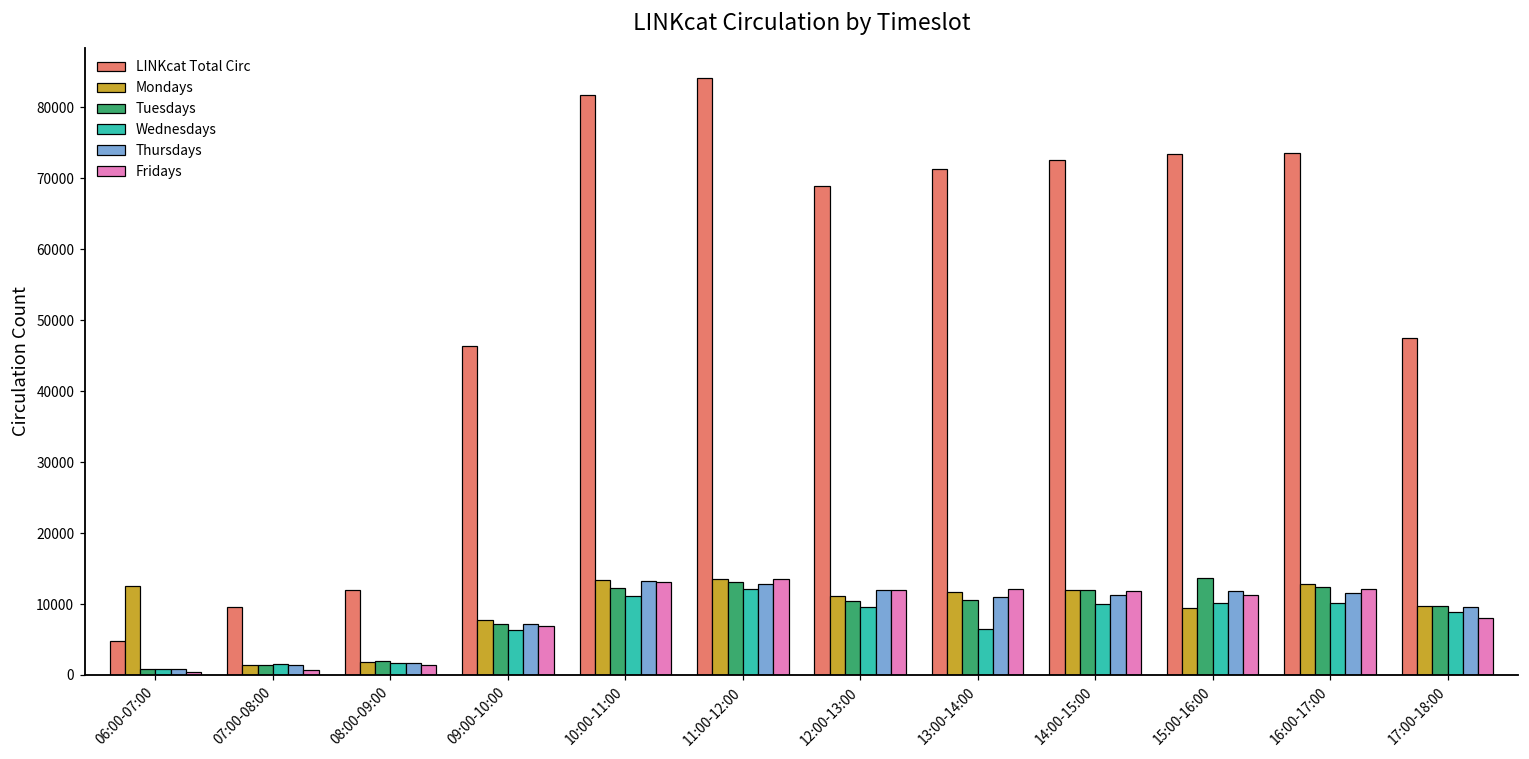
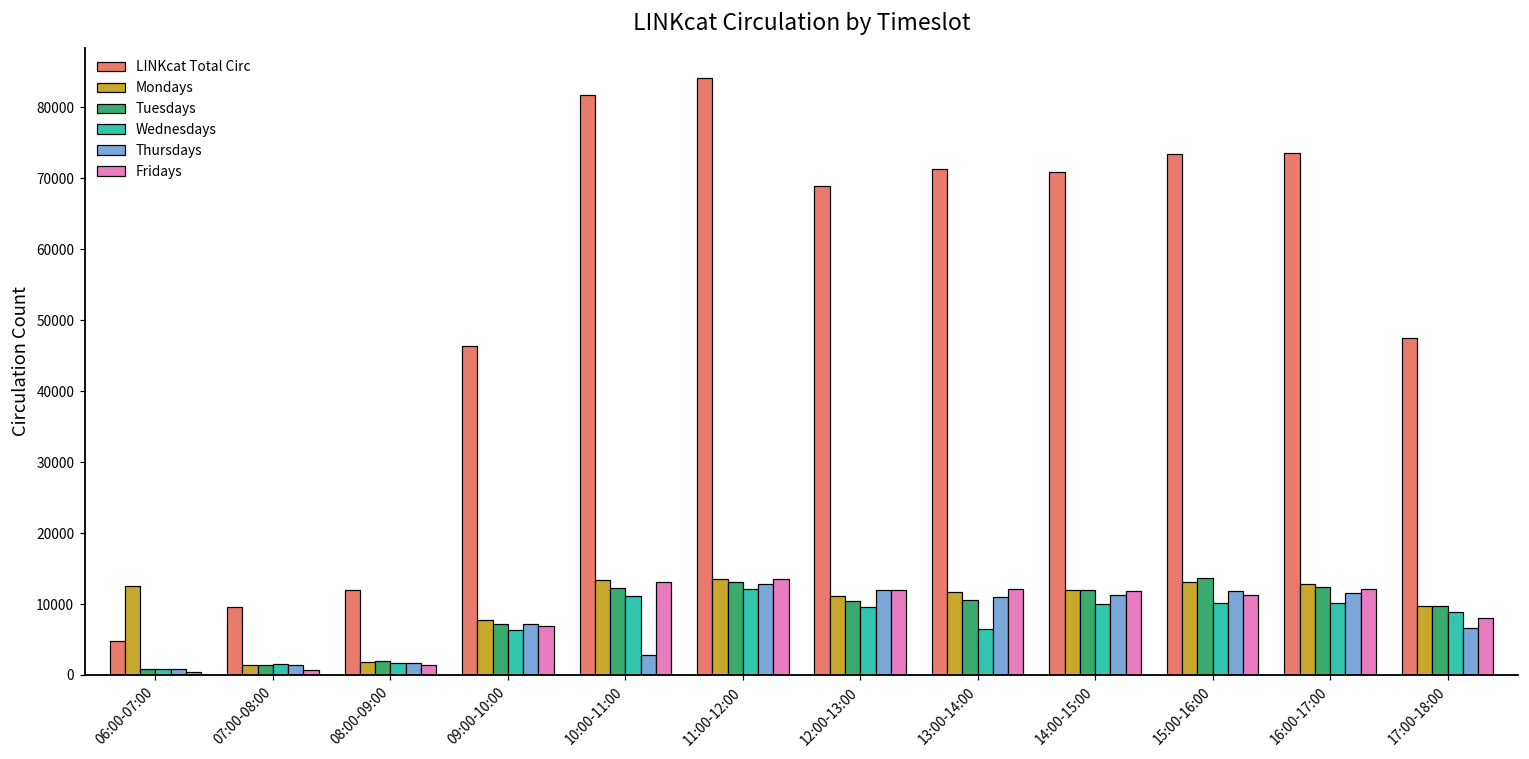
  {
    "LINKcat Total Circ": {
      "06:00-07:00": 5000,
      "07:00-08:00": 10000,
      "08:00-09:00": 12000,
      "09:00-10:00": 46000,
      "10:00-11:00": 82000,
      "11:00-12:00": 84000,
      "12:00-13:00": 69000,
      "13:00-14:00": 71000,
-     "14:00-15:00": 73000,
+     "14:00-15:00": 71000,
      "15:00-16:00": 73000,
      "16:00-17:00": 74000,
      "17:00-18:00": 48000
    },
    "Mondays": {
      "06:00-07:00": 13000,
      "07:00-08:00": 1000,
      "08:00-09:00": 2000,
      "09:00-10:00": 8000,
      "10:00-11:00": 13000,
      "11:00-12:00": 14000,
      "12:00-13:00": 11000,
      "13:00-14:00": 12000,
      "14:00-15:00": 12000,
-     "15:00-16:00": 9000,
+     "15:00-16:00": 13000,
      "16:00-17:00": 13000,
      "17:00-18:00": 10000
    },
    "Tuesdays": {
      "06:00-07:00": 1000,
      "07:00-08:00": 1000,
      "08:00-09:00": 2000,
      "09:00-10:00": 7000,
      "10:00-11:00": 12000,
      "11:00-12:00": 13000,
      "12:00-13:00": 10000,
      "13:00-14:00": 11000,
      "14:00-15:00": 12000,
      "15:00-16:00": 14000,
      "16:00-17:00": 12000,
      "17:00-18:00": 10000
    },
    "Wednesdays": {
      "06:00-07:00": 1000,
      "07:00-08:00": 2000,
      "08:00-09:00": 2000,
      "09:00-10:00": 6000,
      "10:00-11:00": 11000,
      "11:00-12:00": 12000,
      "12:00-13:00": 10000,
      "13:00-14:00": 6000,
      "14:00-15:00": 10000,
      "15:00-16:00": 10000,
      "16:00-17:00": 10000,
      "17:00-18:00": 9000
    },
    "Thursdays": {
      "06:00-07:00": 1000,
      "07:00-08:00": 1000,
      "08:00-09:00": 2000,
      "09:00-10:00": 7000,
-     "10:00-11:00": 13000,
+     "10:00-11:00": 3000,
      "11:00-12:00": 13000,
      "12:00-13:00": 12000,
      "13:00-14:00": 11000,
      "14:00-15:00": 11000,
      "15:00-16:00": 12000,
      "16:00-17:00": 12000,
-     "17:00-18:00": 10000
+     "17:00-18:00": 7000
    },
    "Fridays": {
      "06:00-07:00": 0,
      "07:00-08:00": 1000,
      "08:00-09:00": 1000,
      "09:00-10:00": 7000,
      "10:00-11:00": 13000,
      "11:00-12:00": 14000,
      "12:00-13:00": 12000,
      "13:00-14:00": 12000,
      "14:00-15:00": 12000,
      "15:00-16:00": 11000,
      "16:00-17:00": 12000,
      "17:00-18:00": 8000
    }
  }
